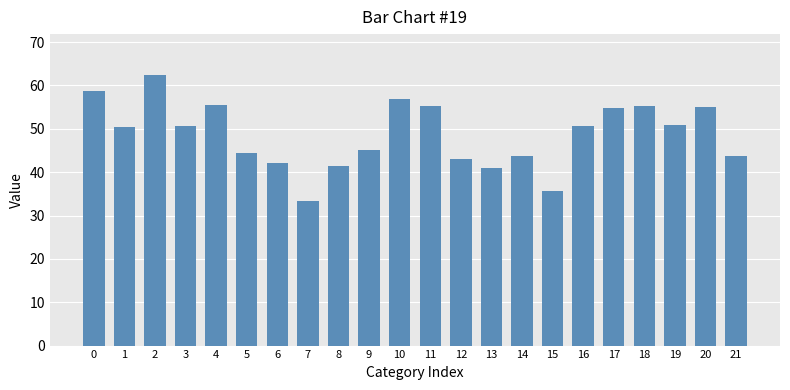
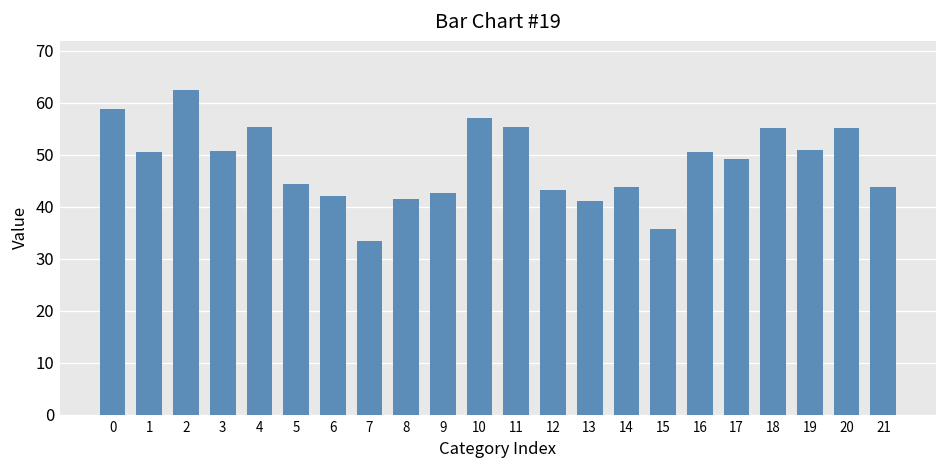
  {
    "0": 59,
    "1": 51,
    "2": 62,
    "3": 51,
    "4": 55,
    "5": 44,
    "6": 42,
    "7": 33,
    "8": 41,
-   "9": 45,
+   "9": 43,
    "10": 57,
    "11": 55,
    "12": 43,
    "13": 41,
    "14": 44,
    "15": 36,
    "16": 51,
-   "17": 55,
+   "17": 49,
    "18": 55,
    "19": 51,
    "20": 55,
    "21": 44
  }
